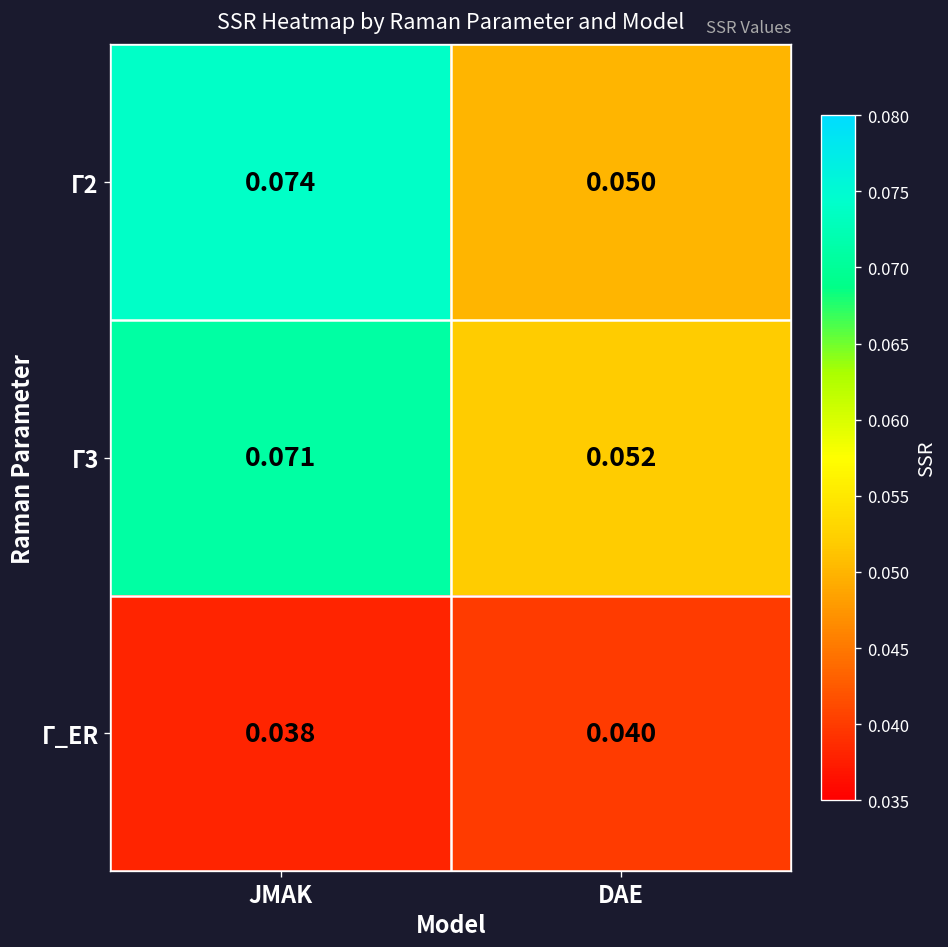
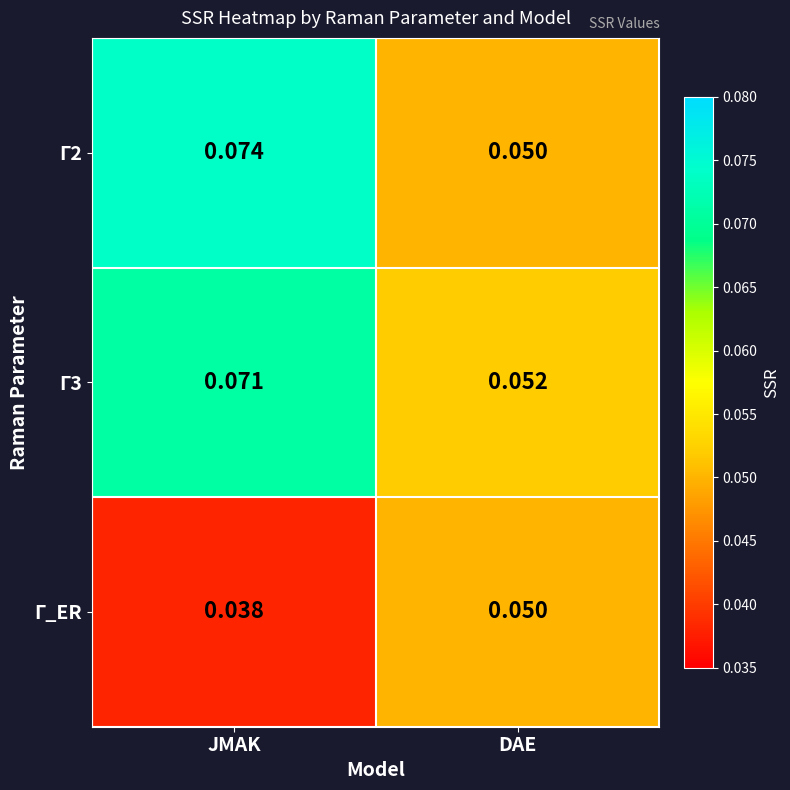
  {
    "Γ2": {
      "JMAK": 0.074,
      "DAE": 0.050
    },
    "Γ3": {
      "JMAK": 0.071,
      "DAE": 0.052
    },
    "Γ_ER": {
      "JMAK": 0.038,
-     "DAE": 0.040
+     "DAE": 0.050
    }
  }
